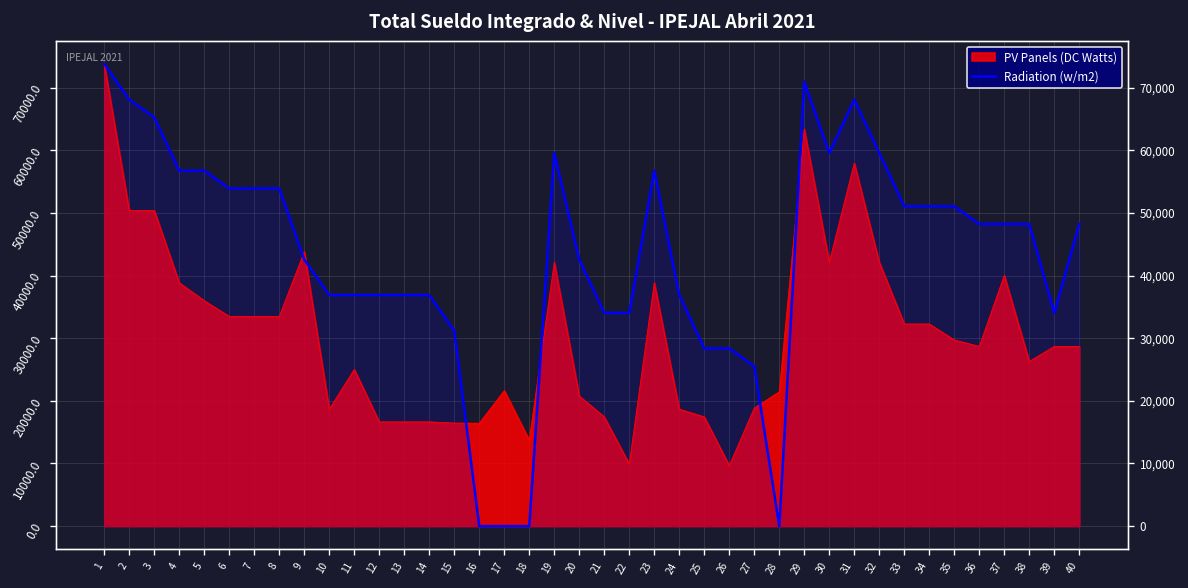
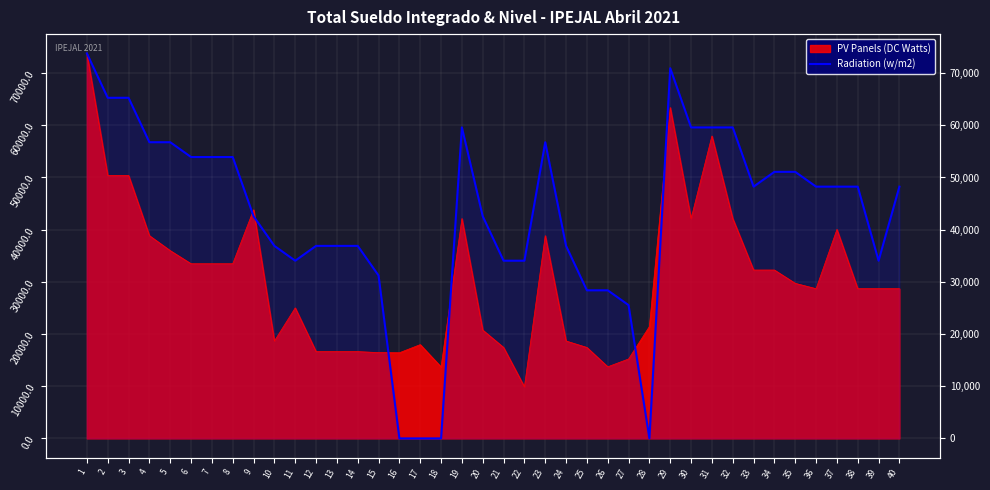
  {
    "PV Panels (DC Watts)": {
      "2": 50000,
      "3": 50000,
      "4": 39000,
      "5": 36000,
      "6": 33000,
      "7": 33000,
      "8": 33000,
      "9": 44000,
      "10": 19000,
      "11": 25000,
      "12": 17000,
      "13": 17000,
      "14": 17000,
      "15": 16000,
      "16": 16000,
-     "17": 22000,
+     "17": 18000,
      "18": 14000,
      "19": 42000,
      "20": 21000,
      "21": 17000,
      "22": 10000,
      "23": 39000,
      "24": 19000,
      "25": 17000,
-     "26": 10000,
-     "27": 19000,
+     "26": 14000,
+     "27": 15000,
      "28": 21000,
      "29": 63000,
      "30": 42000,
      "31": 58000,
      "32": 42000,
      "33": 32000,
      "34": 32000,
      "35": 30000,
      "36": 29000,
      "37": 40000,
-     "38": 26000,
+     "38": 29000,
      "39": 29000,
      "40": 29000
    },
    "Radiation (w/m2)": {
-     "2": 68000,
+     "2": 65000,
      "3": 65000,
      "4": 57000,
      "5": 57000,
      "6": 54000,
      "7": 54000,
      "8": 54000,
      "9": 43000,
      "10": 37000,
-     "11": 37000,
+     "11": 34000,
      "12": 37000,
      "13": 37000,
      "14": 37000,
      "15": 31000,
      "16": 0,
      "17": 0,
      "18": 0,
      "19": 60000,
      "20": 43000,
      "21": 34000,
      "22": 34000,
      "23": 57000,
      "24": 37000,
      "25": 28000,
      "26": 28000,
      "27": 26000,
      "28": 0,
      "29": 71000,
      "30": 60000,
-     "31": 68000,
+     "31": 60000,
      "32": 60000,
-     "33": 51000,
+     "33": 48000,
      "34": 51000,
      "35": 51000,
      "36": 48000,
      "37": 48000,
      "38": 48000,
      "39": 34000,
      "40": 48000
    }
  }
